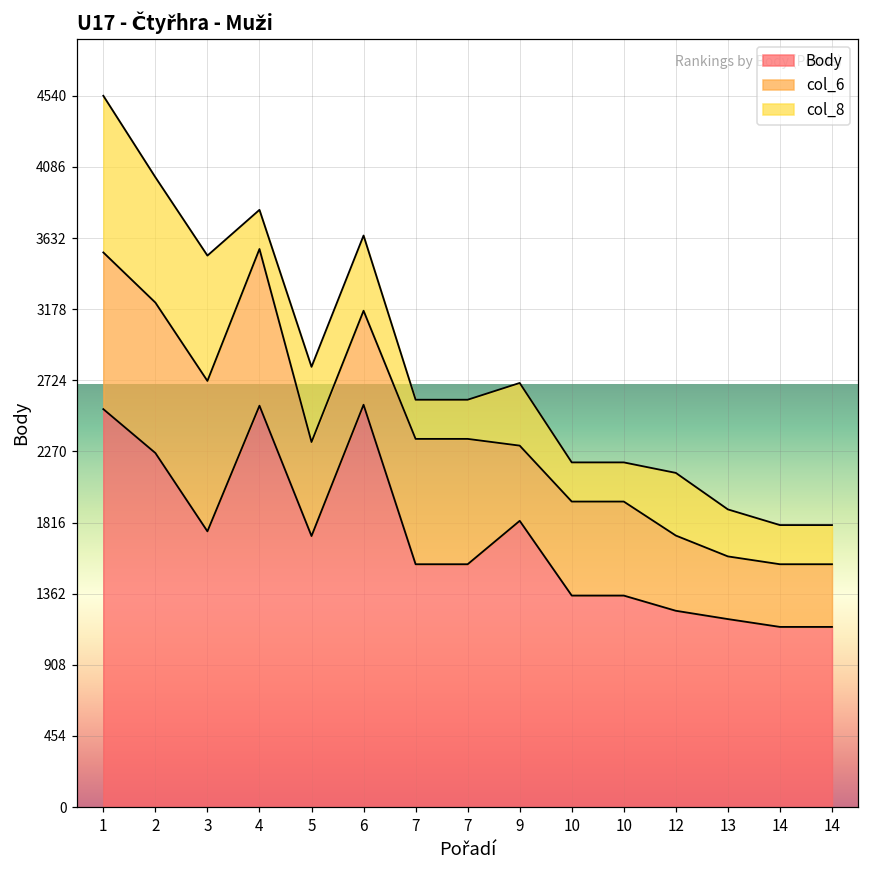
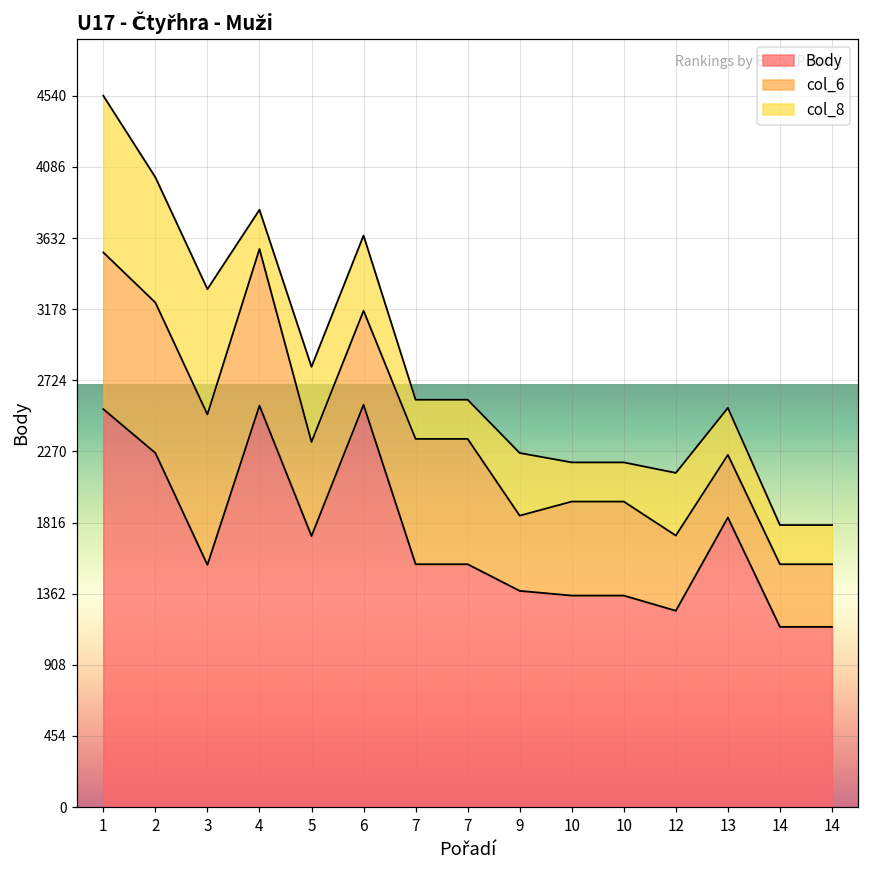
  {
    "Body": {
      "1": 2540,
      "2": 2260,
-     "3": 1760,
+     "3": 1550,
      "4": 2560,
      "5": 1730,
      "6": 2570,
-     "9": 1830,
+     "9": 1380,
      "12": 1250,
-     "13": 1200
+     "13": 1850
    }
  }
